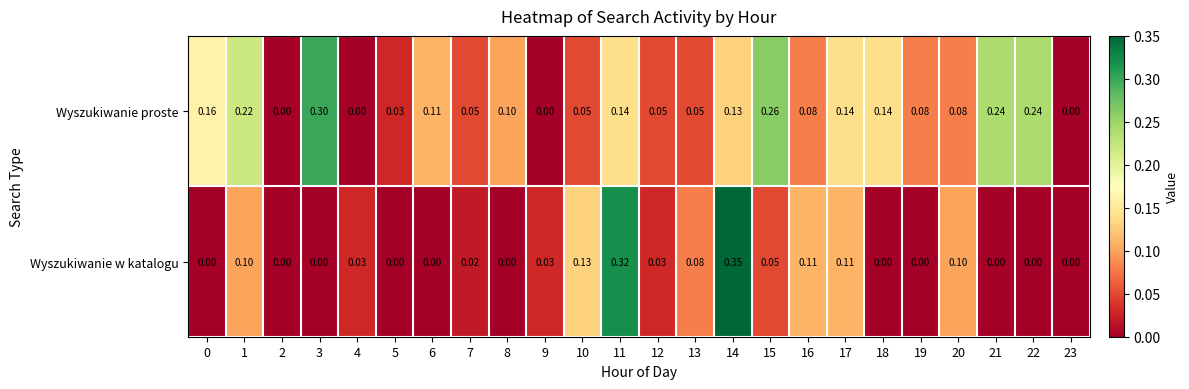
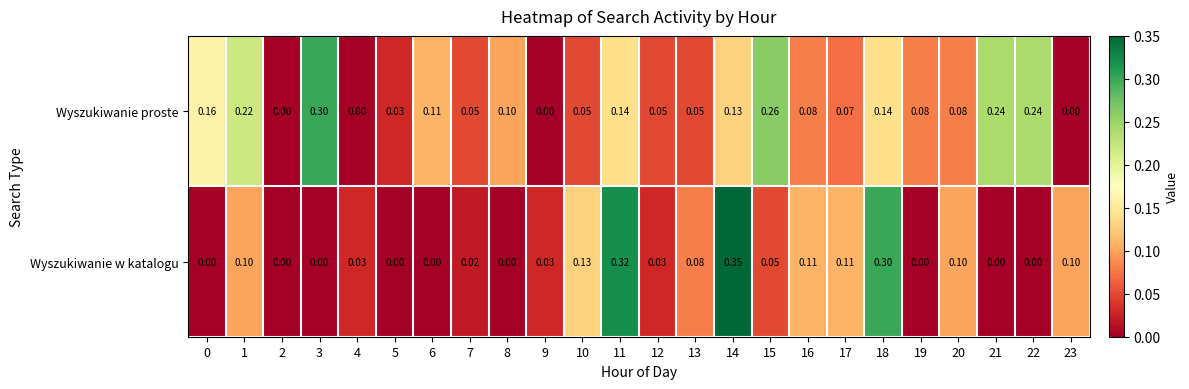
  {
    "Wyszukiwanie proste": {
      "0": 0.16,
      "1": 0.22,
      "2": 0.00,
      "3": 0.30,
      "4": 0.00,
      "5": 0.03,
      "6": 0.11,
      "7": 0.05,
      "8": 0.10,
      "9": 0.00,
      "10": 0.05,
      "11": 0.14,
      "12": 0.05,
      "13": 0.05,
      "14": 0.13,
      "15": 0.26,
      "16": 0.08,
-     "17": 0.14,
+     "17": 0.07,
      "18": 0.14,
      "19": 0.08,
      "20": 0.08,
      "21": 0.24,
      "22": 0.24,
      "23": 0.00
    },
    "Wyszukiwanie w katalogu": {
      "0": 0.00,
      "1": 0.10,
      "2": 0.00,
      "3": 0.00,
      "4": 0.03,
      "5": 0.00,
      "6": 0.00,
      "7": 0.02,
      "8": 0.00,
      "9": 0.03,
      "10": 0.13,
      "11": 0.32,
      "12": 0.03,
      "13": 0.08,
      "14": 0.35,
      "15": 0.05,
      "16": 0.11,
      "17": 0.11,
-     "18": 0.00,
+     "18": 0.30,
      "19": 0.00,
      "20": 0.10,
      "21": 0.00,
      "22": 0.00,
-     "23": 0.00
+     "23": 0.10
    }
  }
